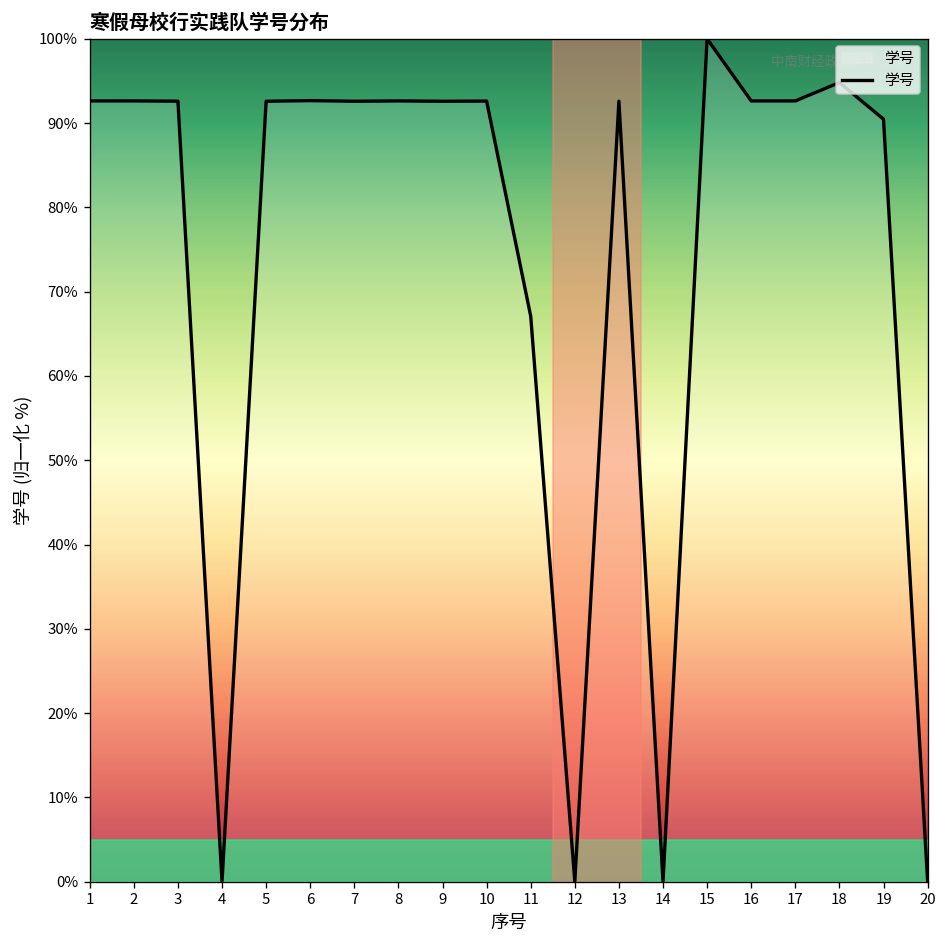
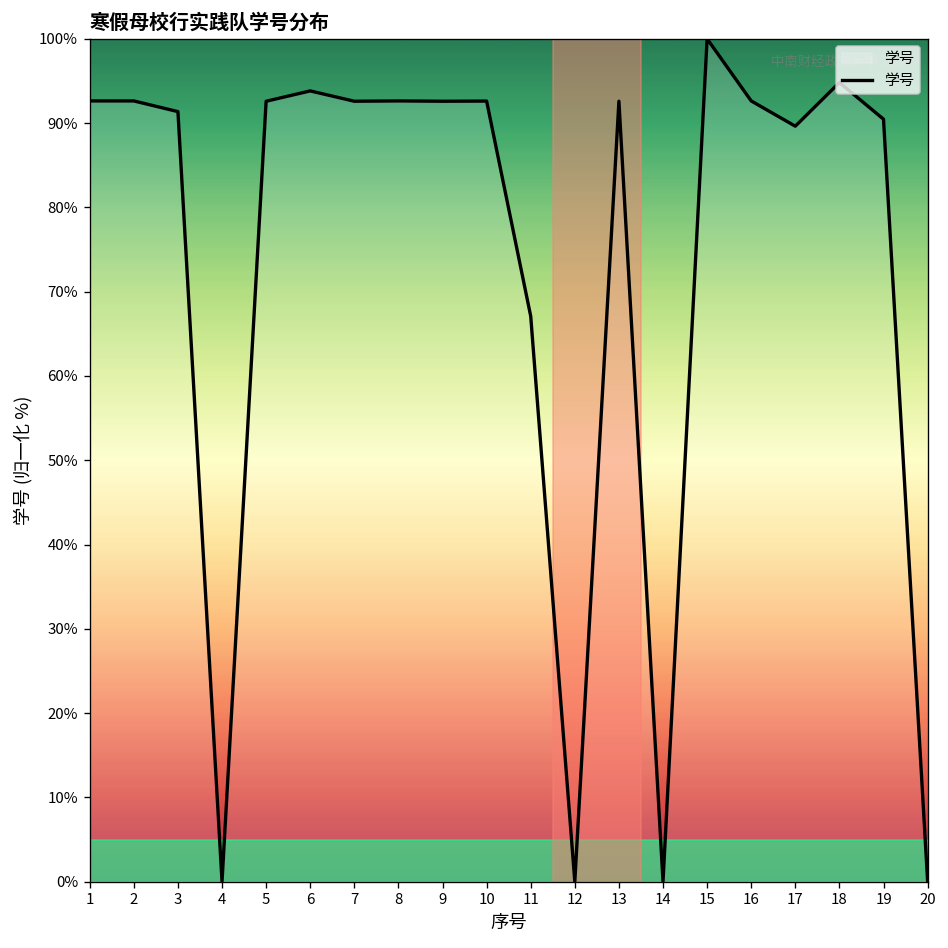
  {
    "1": "93%",
    "2": "93%",
-   "3": "93%",
+   "3": "91%",
    "5": "93%",
-   "6": "93%",
+   "6": "94%",
    "7": "93%",
    "8": "93%",
    "9": "93%",
    "10": "93%",
    "11": "67%",
    "15": "100%",
    "16": "93%",
-   "17": "93%",
+   "17": "90%",
    "19": "90%"
  }
